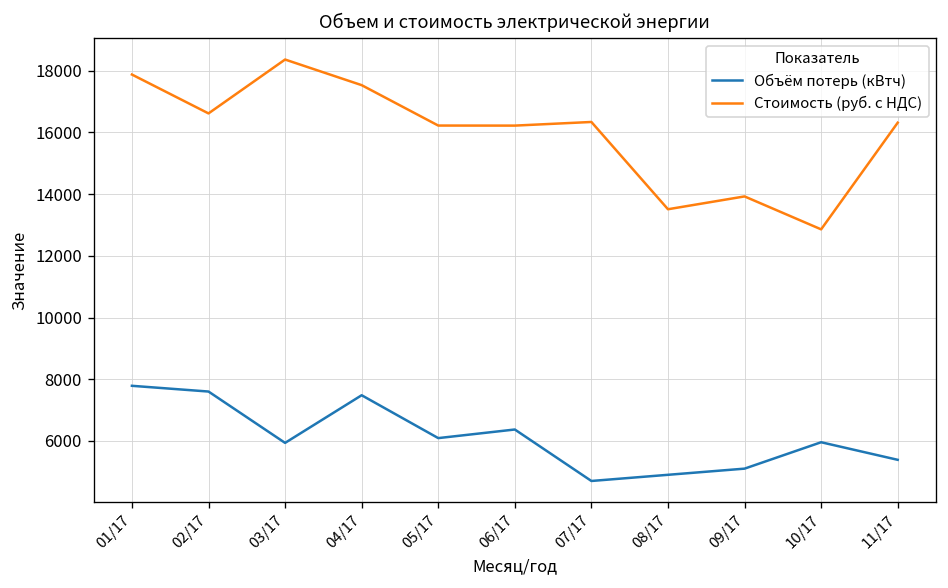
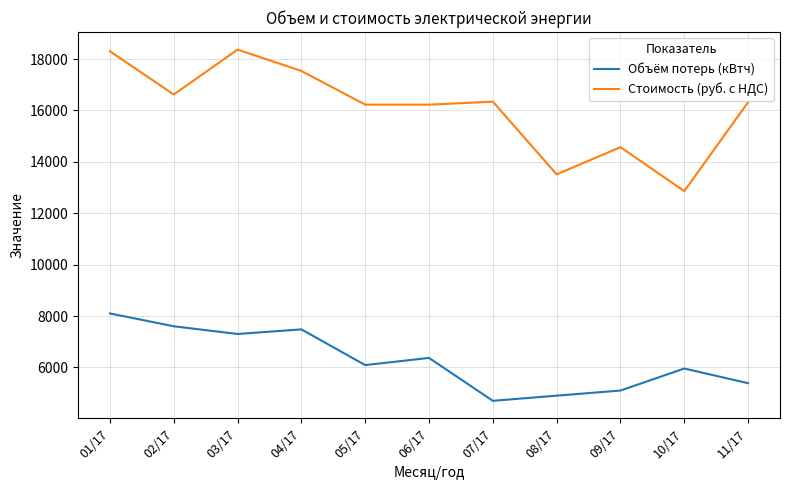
  {
    "Объём потерь (кВтч)": {
-     "01/17": 7800,
+     "01/17": 8100,
      "02/17": 7600,
-     "03/17": 5900,
+     "03/17": 7300,
      "04/17": 7500,
      "05/17": 6100,
      "06/17": 6400,
      "07/17": 4700,
      "08/17": 4900,
      "09/17": 5100,
      "10/17": 6000,
      "11/17": 5400
    },
    "Стоимость (руб. с НДС)": {
-     "01/17": 17900,
+     "01/17": 18300,
      "02/17": 16600,
      "03/17": 18400,
      "04/17": 17500,
      "05/17": 16200,
      "06/17": 16200,
      "07/17": 16300,
      "08/17": 13500,
-     "09/17": 13900,
+     "09/17": 14600,
      "10/17": 12900,
      "11/17": 16300
    }
  }
